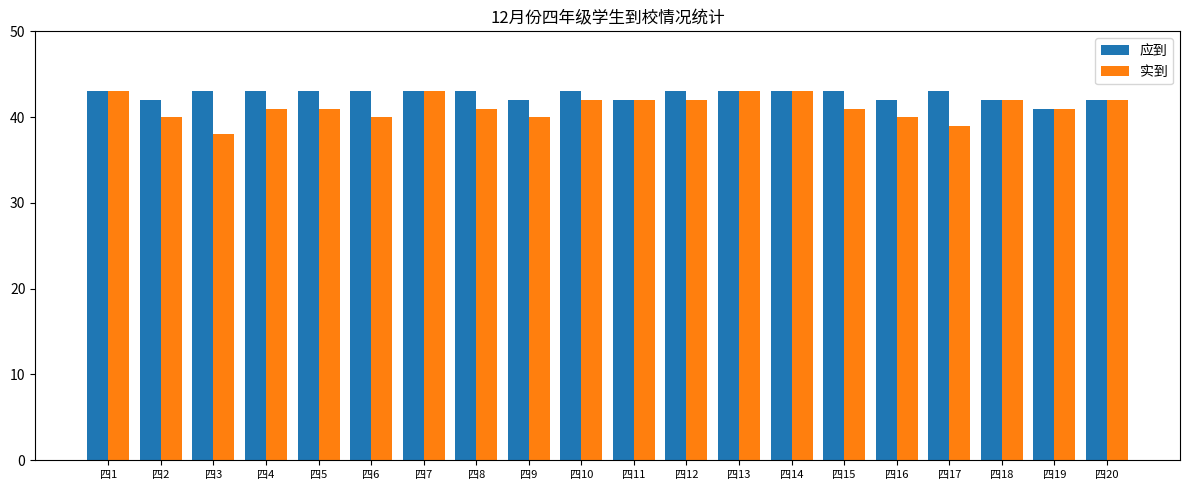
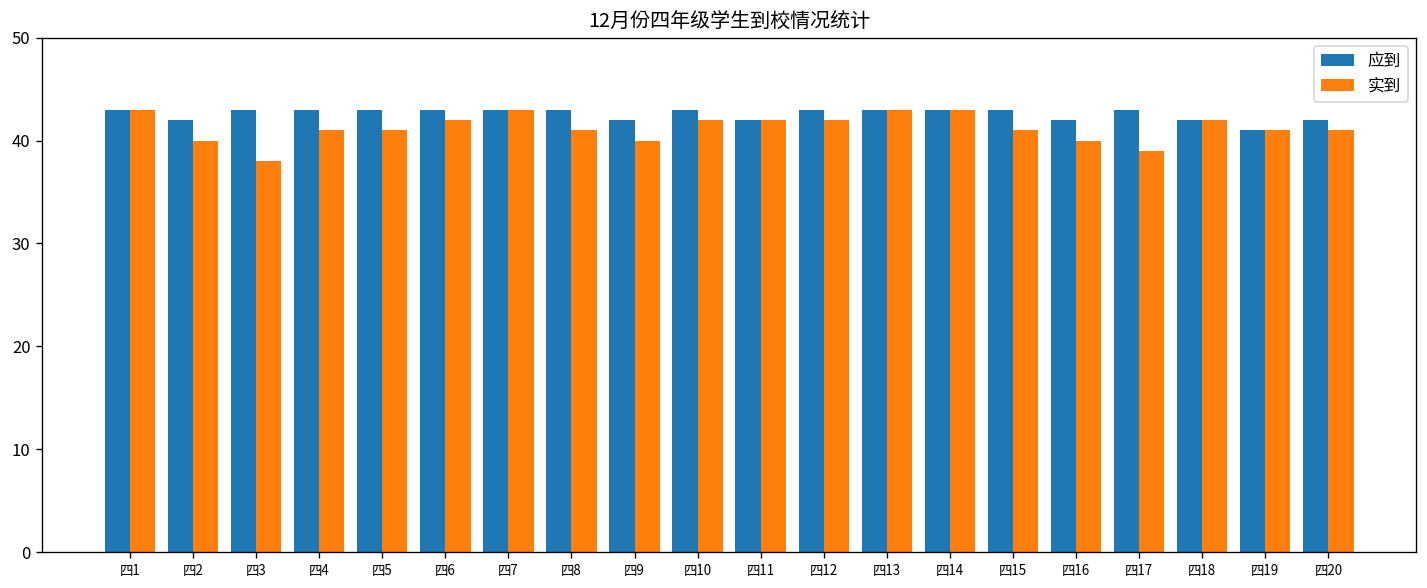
  {
    "应到": {
      "四1": 43,
      "四2": 42,
      "四3": 43,
      "四4": 43,
      "四5": 43,
      "四6": 43,
      "四7": 43,
      "四8": 43,
      "四9": 42,
      "四10": 43,
      "四11": 42,
      "四12": 43,
      "四13": 43,
      "四14": 43,
      "四15": 43,
      "四16": 42,
      "四17": 43,
      "四18": 42,
      "四19": 41,
      "四20": 42
    },
    "实到": {
      "四1": 43,
      "四2": 40,
      "四3": 38,
      "四4": 41,
      "四5": 41,
-     "四6": 40,
+     "四6": 42,
      "四7": 43,
      "四8": 41,
      "四9": 40,
      "四10": 42,
      "四11": 42,
      "四12": 42,
      "四13": 43,
      "四14": 43,
      "四15": 41,
      "四16": 40,
      "四17": 39,
      "四18": 42,
      "四19": 41,
-     "四20": 42
+     "四20": 41
    }
  }
